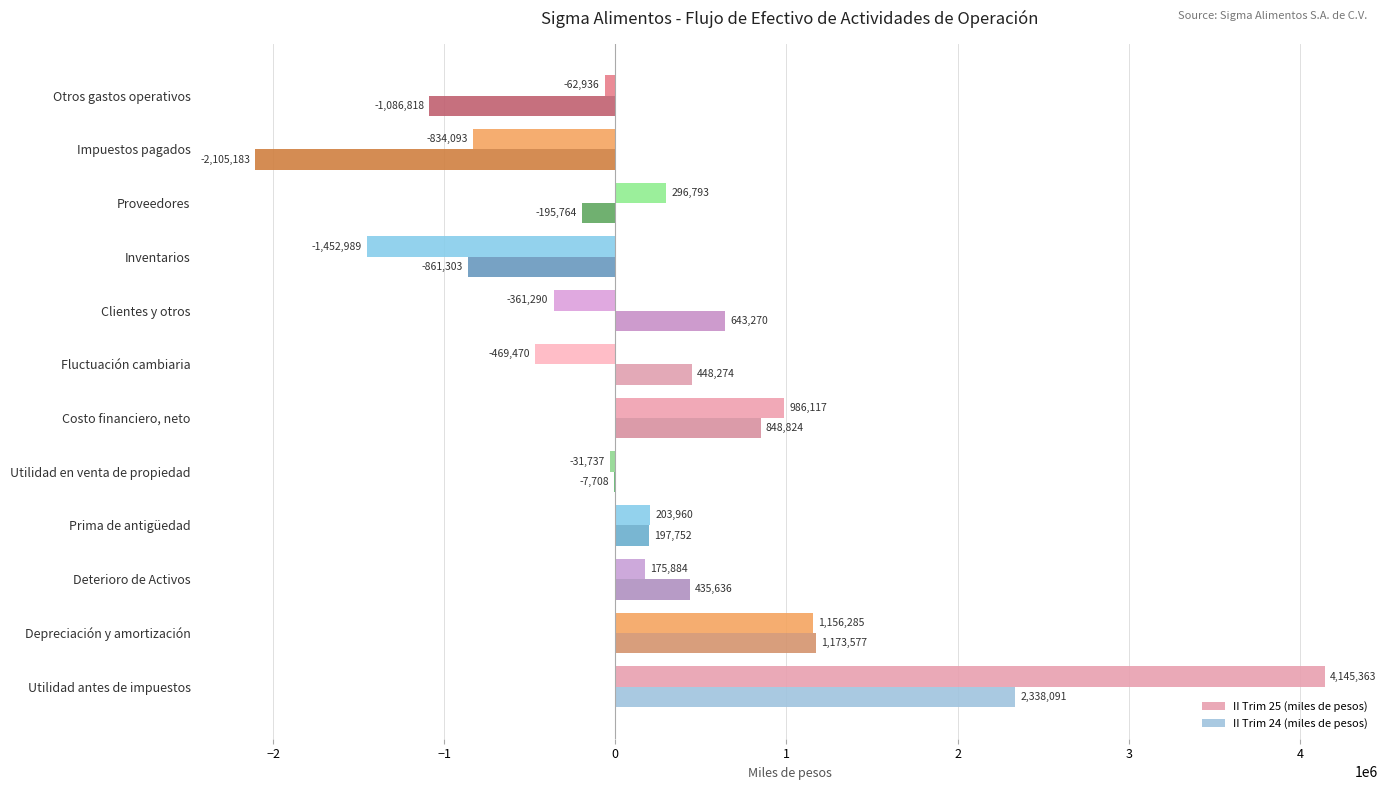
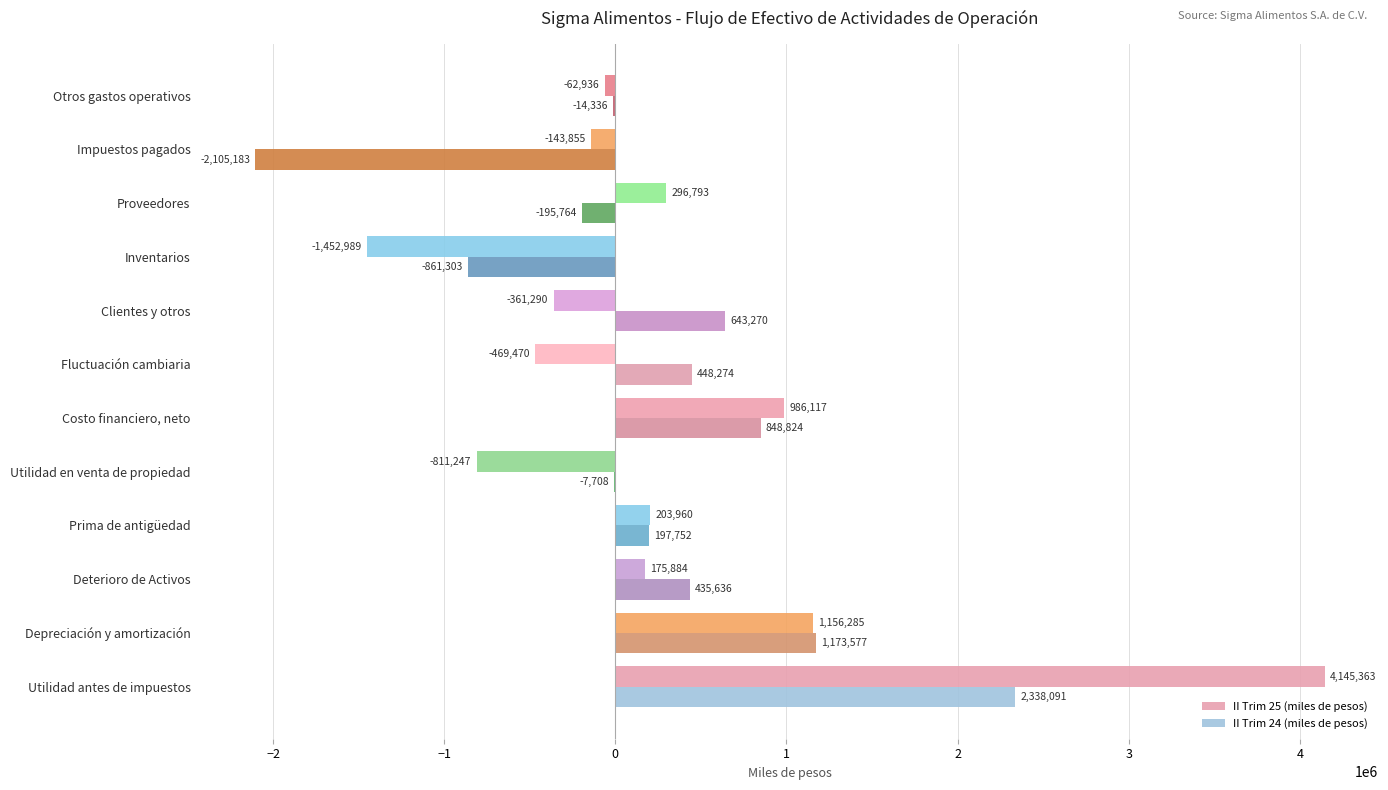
  {
    "II Trim 25 (miles de pesos)": {
      "Otros gastos operativos": "-62,936",
-     "Impuestos pagados": "-834,093",
+     "Impuestos pagados": "-143,855",
      "Proveedores": "296,793",
      "Inventarios": "-1,452,989",
      "Clientes y otros": "-361,290",
      "Fluctuación cambiaria": "-469,470",
      "Costo financiero, neto": "986,117",
-     "Utilidad en venta de propiedad": "-31,737",
+     "Utilidad en venta de propiedad": "-811,247",
      "Prima de antigüedad": "203,960",
      "Deterioro de Activos": "175,884",
      "Depreciación y amortización": "1,156,285",
      "Utilidad antes de impuestos": "4,145,363"
    },
    "II Trim 24 (miles de pesos)": {
-     "Otros gastos operativos": "-1,086,818",
+     "Otros gastos operativos": "-14,336",
      "Impuestos pagados": "-2,105,183",
      "Proveedores": "-195,764",
      "Inventarios": "-861,303",
      "Clientes y otros": "643,270",
      "Fluctuación cambiaria": "448,274",
      "Costo financiero, neto": "848,824",
      "Utilidad en venta de propiedad": "-7,708",
      "Prima de antigüedad": "197,752",
      "Deterioro de Activos": "435,636",
      "Depreciación y amortización": "1,173,577",
      "Utilidad antes de impuestos": "2,338,091"
    }
  }
